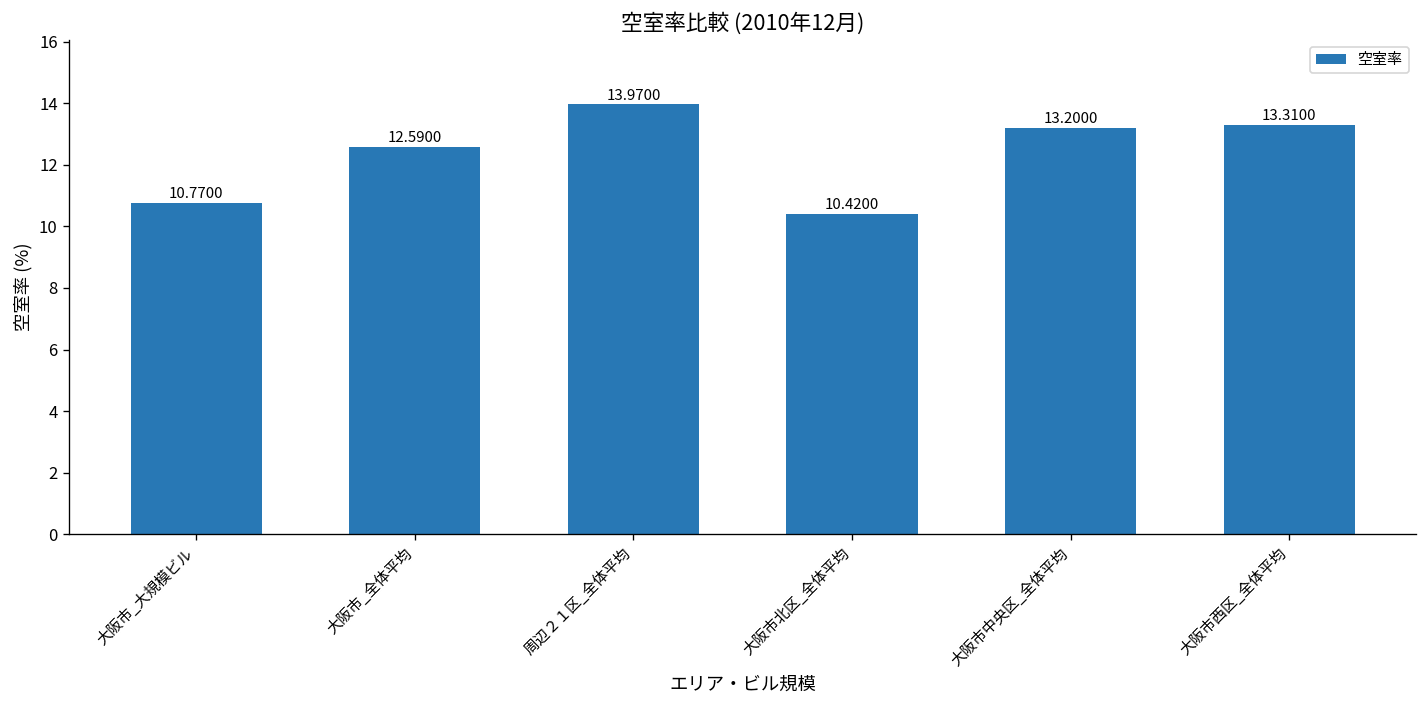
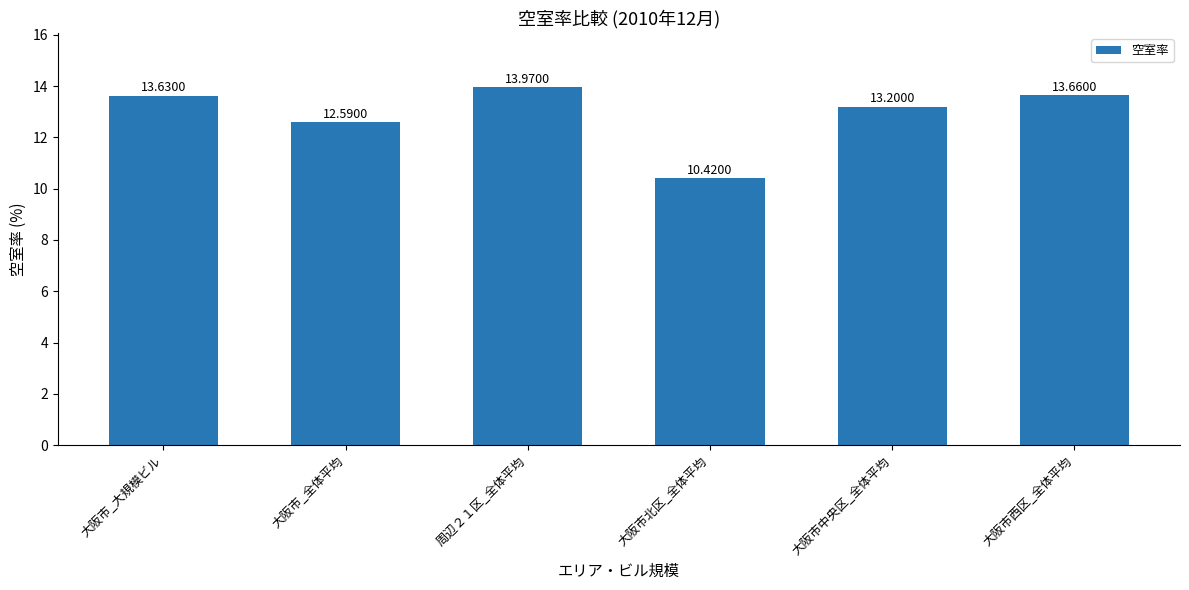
  {
-   "大阪市_大規模ビル": 10.7700,
+   "大阪市_大規模ビル": 13.6300,
    "大阪市_全体平均": 12.5900,
    "周辺２１区_全体平均": 13.9700,
    "大阪市北区_全体平均": 10.4200,
    "大阪市中央区_全体平均": 13.2000,
-   "大阪市西区_全体平均": 13.3100
+   "大阪市西区_全体平均": 13.6600
  }
